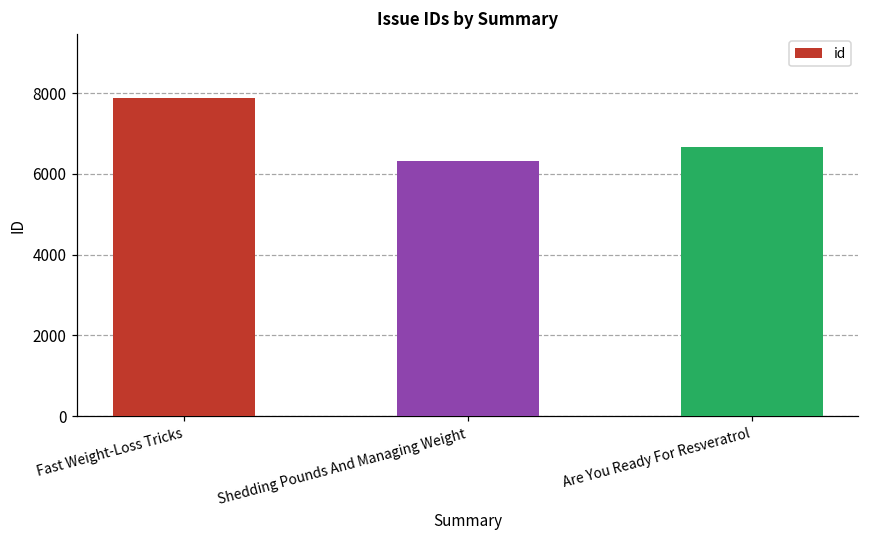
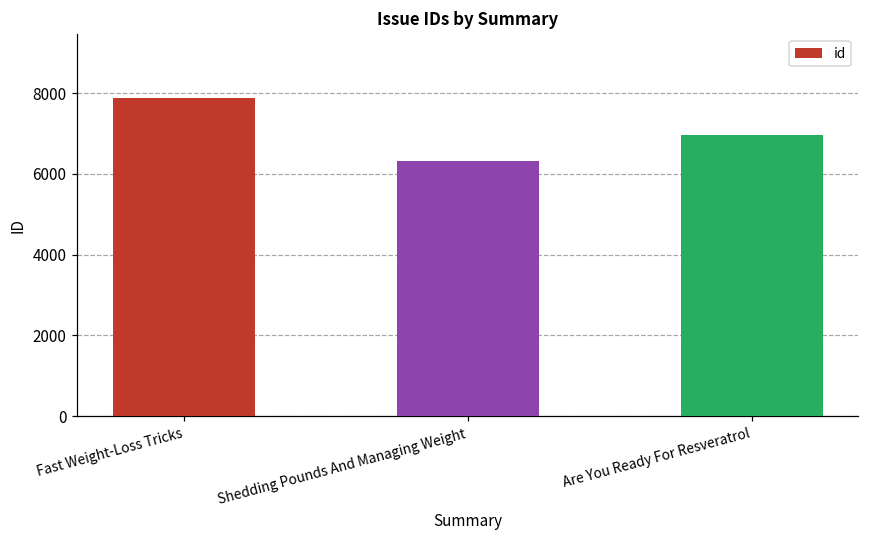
  {
    "Fast Weight-Loss Tricks": 7900,
    "Shedding Pounds And Managing Weight": 6300,
-   "Are You Ready For Resveratrol": 6700
+   "Are You Ready For Resveratrol": 7000
  }
